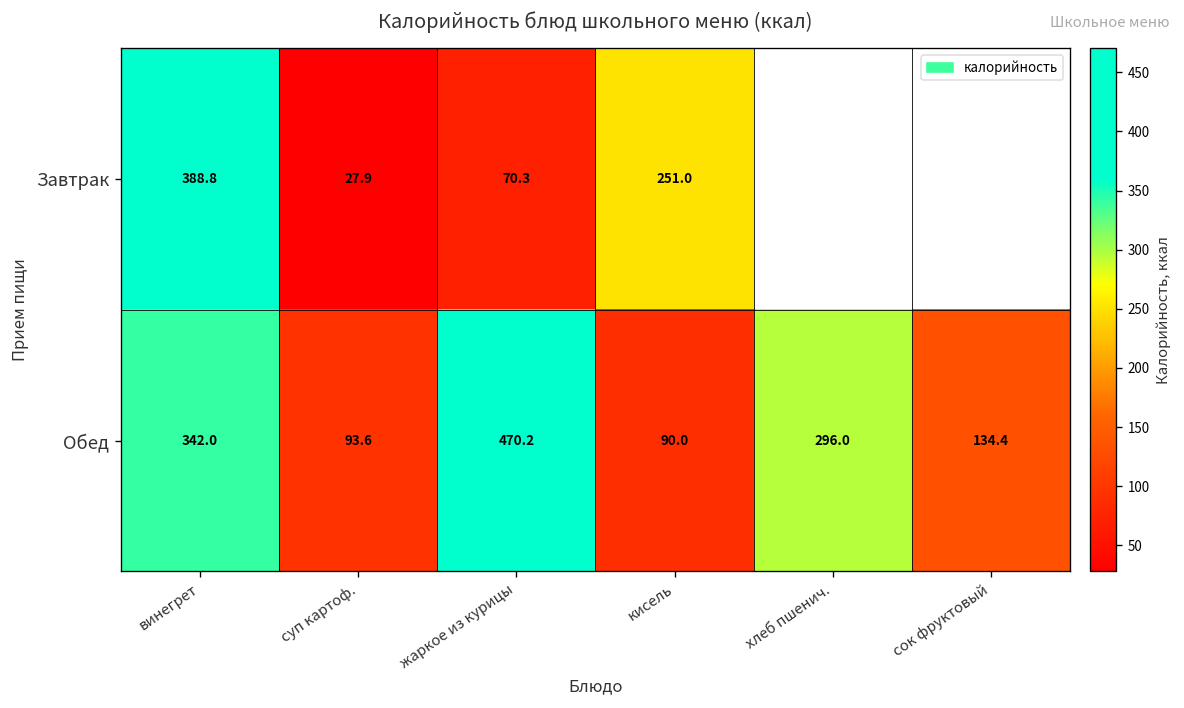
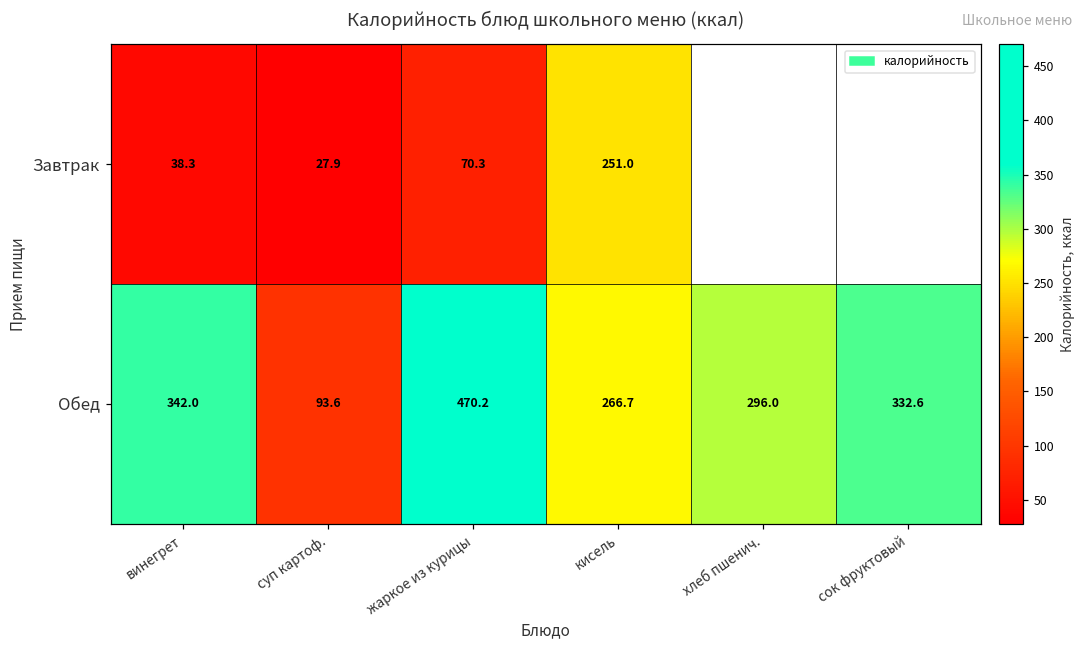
  {
    "Завтрак": {
-     "винегрет": 388.8,
+     "винегрет": 38.3,
      "суп картоф.": 27.9,
      "жаркое из курицы": 70.3,
      "кисель": 251.0
    },
    "Обед": {
      "винегрет": 342.0,
      "суп картоф.": 93.6,
      "жаркое из курицы": 470.2,
-     "кисель": 90.0,
+     "кисель": 266.7,
      "хлеб пшенич.": 296.0,
-     "сок фруктовый": 134.4
+     "сок фруктовый": 332.6
    }
  }
